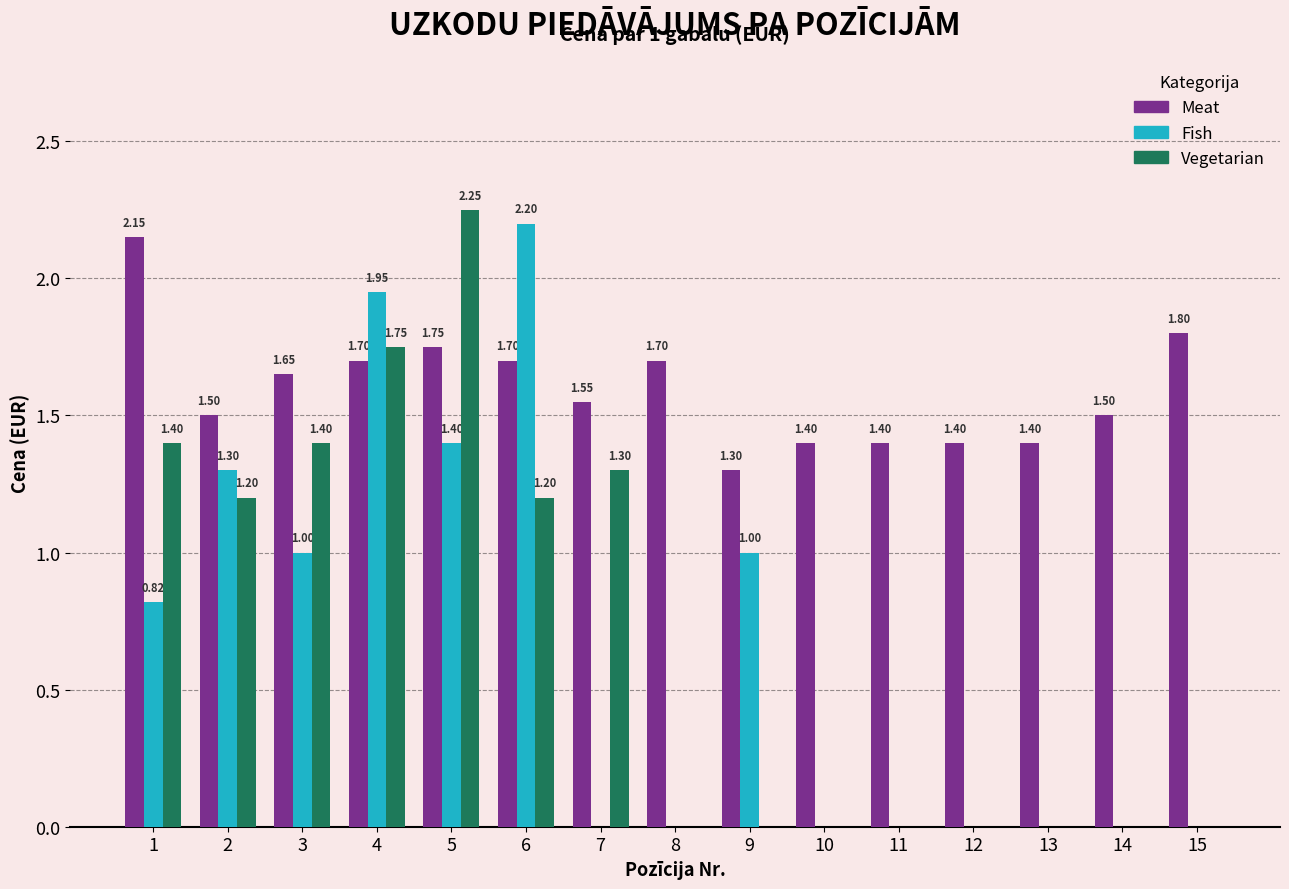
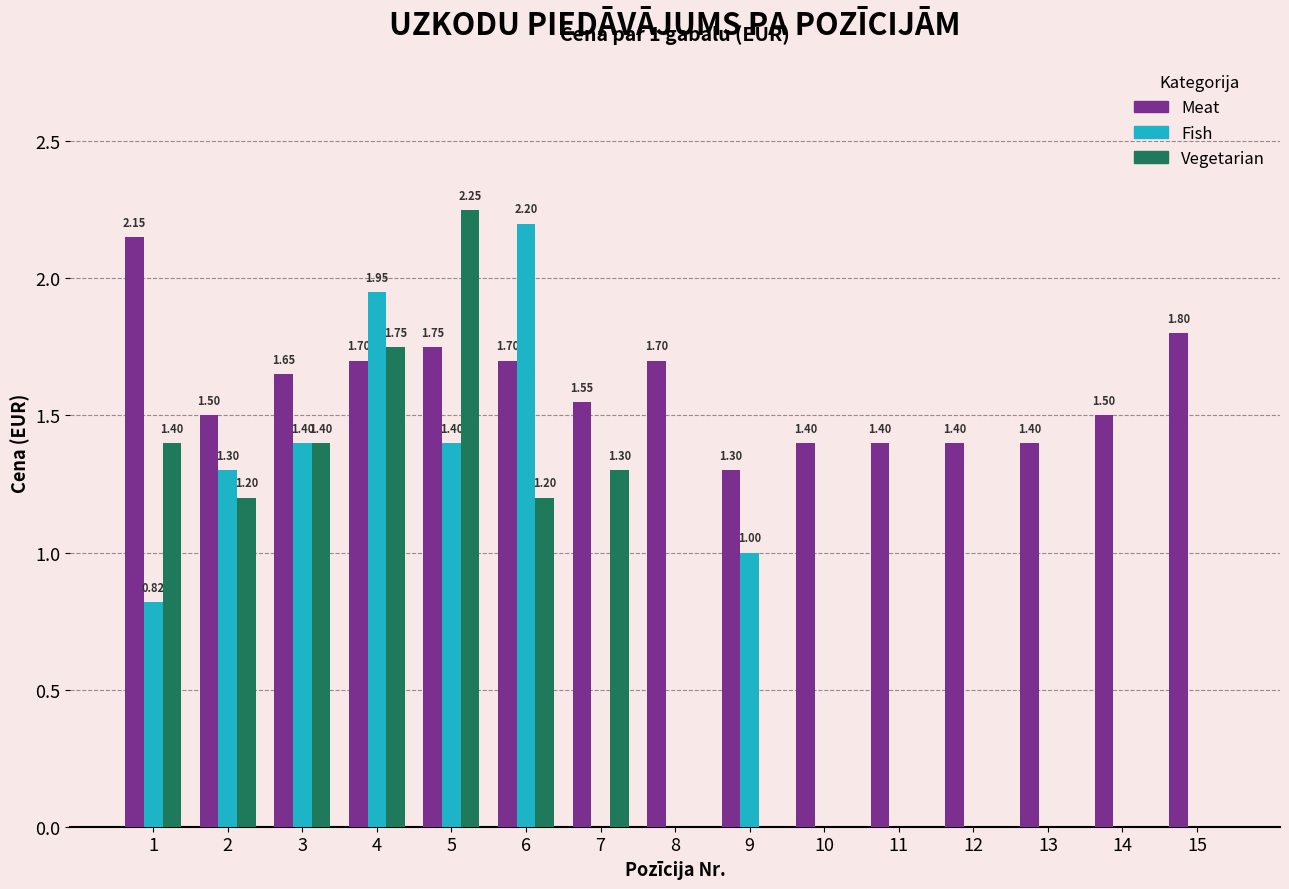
  {
    "Meat": {
      "1": 2.15,
      "2": 1.50,
      "3": 1.65,
      "4": 1.70,
      "5": 1.75,
      "6": 1.70,
      "7": 1.55,
      "8": 1.70,
      "9": 1.30,
      "10": 1.40,
      "11": 1.40,
      "12": 1.40,
      "13": 1.40,
      "14": 1.50,
      "15": 1.80
    },
    "Fish": {
      "1": 0.82,
      "2": 1.30,
-     "3": 1.00,
+     "3": 1.40,
      "4": 1.95,
      "5": 1.40,
      "6": 2.20,
      "9": 1.00
    },
    "Vegetarian": {
      "1": 1.40,
      "2": 1.20,
      "3": 1.40,
      "4": 1.75,
      "5": 2.25,
      "6": 1.20,
      "7": 1.30
    }
  }
